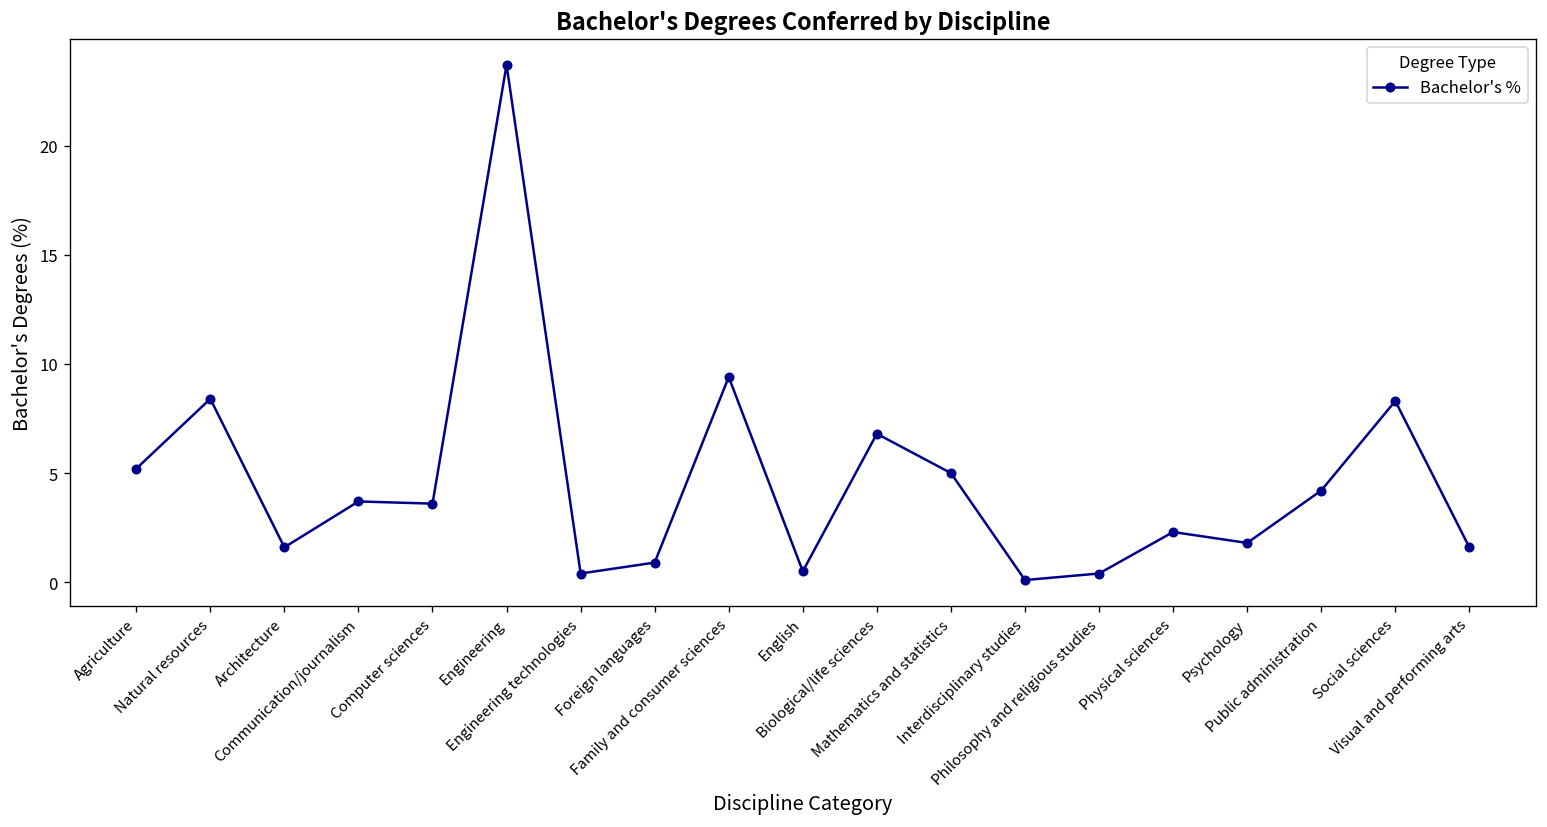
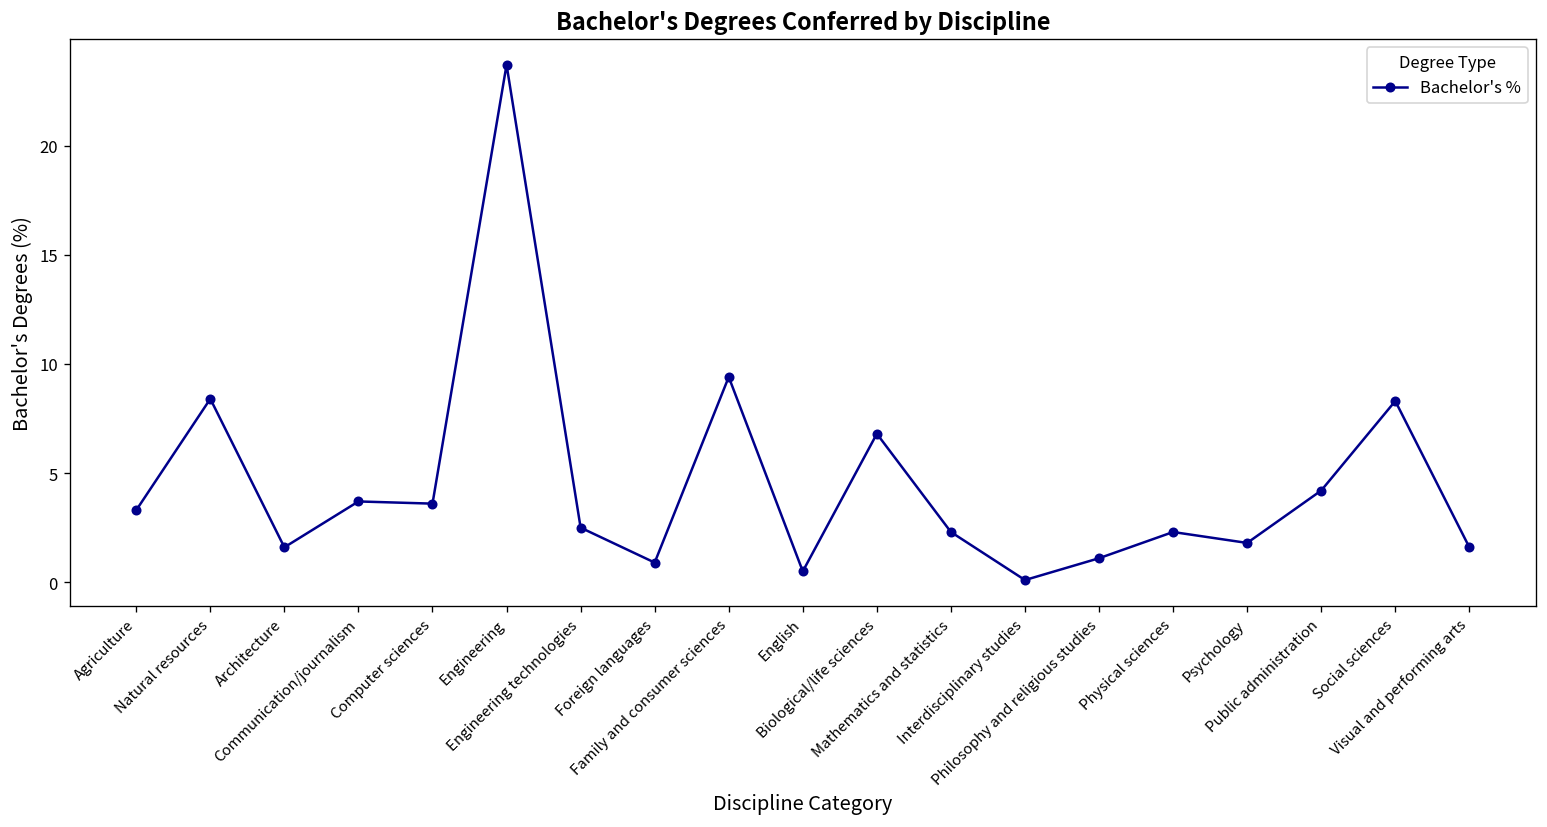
  {
-   "Agriculture": 5.2,
+   "Agriculture": 3.3,
    "Natural resources": 8.4,
    "Architecture": 1.6,
    "Communication/journalism": 3.7,
    "Computer sciences": 3.6,
    "Engineering": 23.7,
-   "Engineering technologies": 0.4,
+   "Engineering technologies": 2.5,
    "Foreign languages": 0.9,
    "Family and consumer sciences": 9.4,
    "English": 0.5,
    "Biological/life sciences": 6.8,
-   "Mathematics and statistics": 5.0,
+   "Mathematics and statistics": 2.3,
    "Interdisciplinary studies": 0.1,
-   "Philosophy and religious studies": 0.4,
+   "Philosophy and religious studies": 1.1,
    "Physical sciences": 2.3,
    "Psychology": 1.8,
    "Public administration": 4.2,
    "Social sciences": 8.3,
    "Visual and performing arts": 1.6
  }
